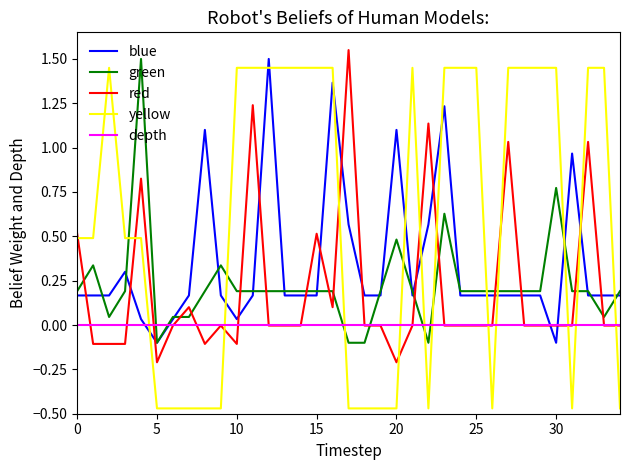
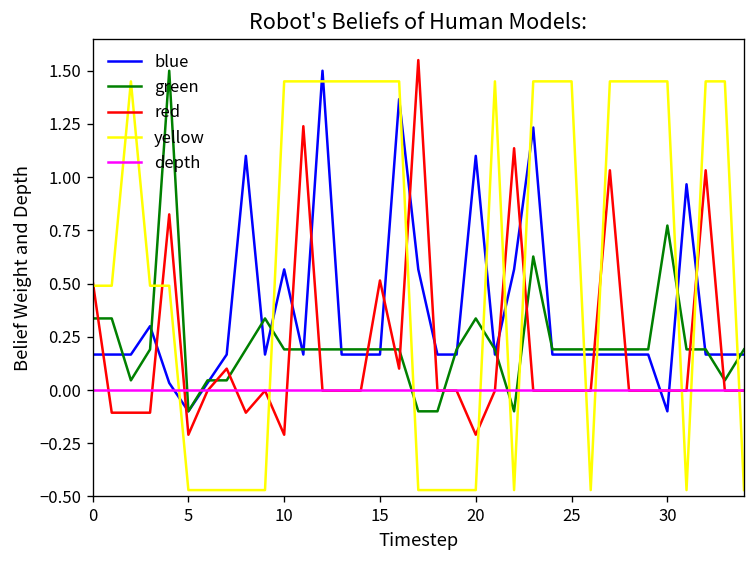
  {
    "blue": {
      "0": 0.17,
-     "10": 0.03,
+     "10": 0.57,
      "15": 0.17,
      "20": 1.10,
      "25": 0.17,
      "30": -0.10
    },
    "green": {
-     "0": 0.19,
+     "0": 0.34,
      "10": 0.19,
      "15": 0.19,
-     "20": 0.48,
+     "20": 0.34,
      "25": 0.19,
      "30": 0.77
    },
    "red": {
      "0": 0.51,
      "5": -0.21,
-     "10": -0.11,
+     "10": -0.21,
      "15": 0.51,
      "20": -0.21
    },
    "yellow": {
      "0": 0.49,
      "5": -0.47,
      "10": 1.45,
      "15": 1.45,
      "20": -0.47,
      "25": 1.45,
      "30": 1.45
    },
    "depth": {
      "0": 0.00,
      "5": 0.00,
      "10": 0.00,
      "15": 0.00,
      "20": 0.00
    }
  }
